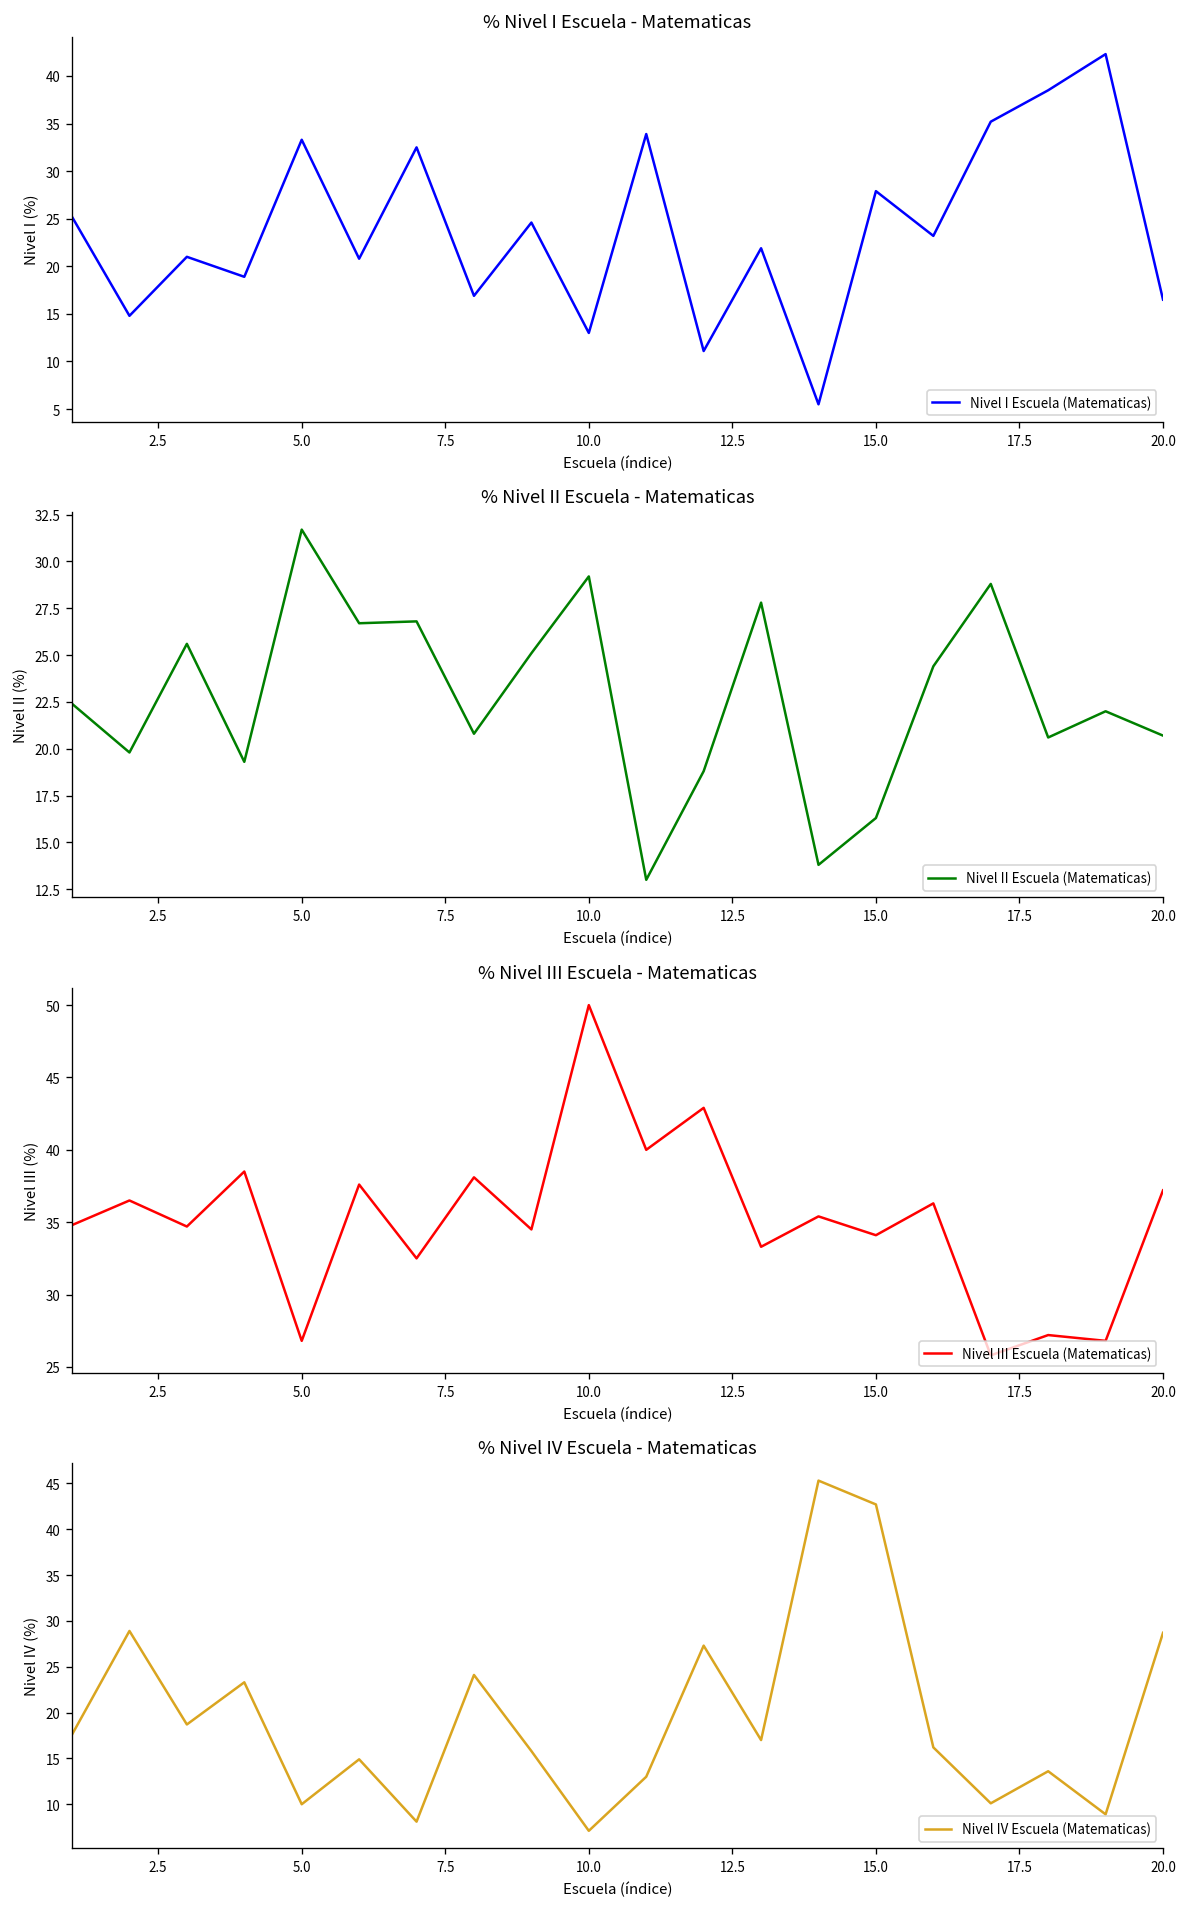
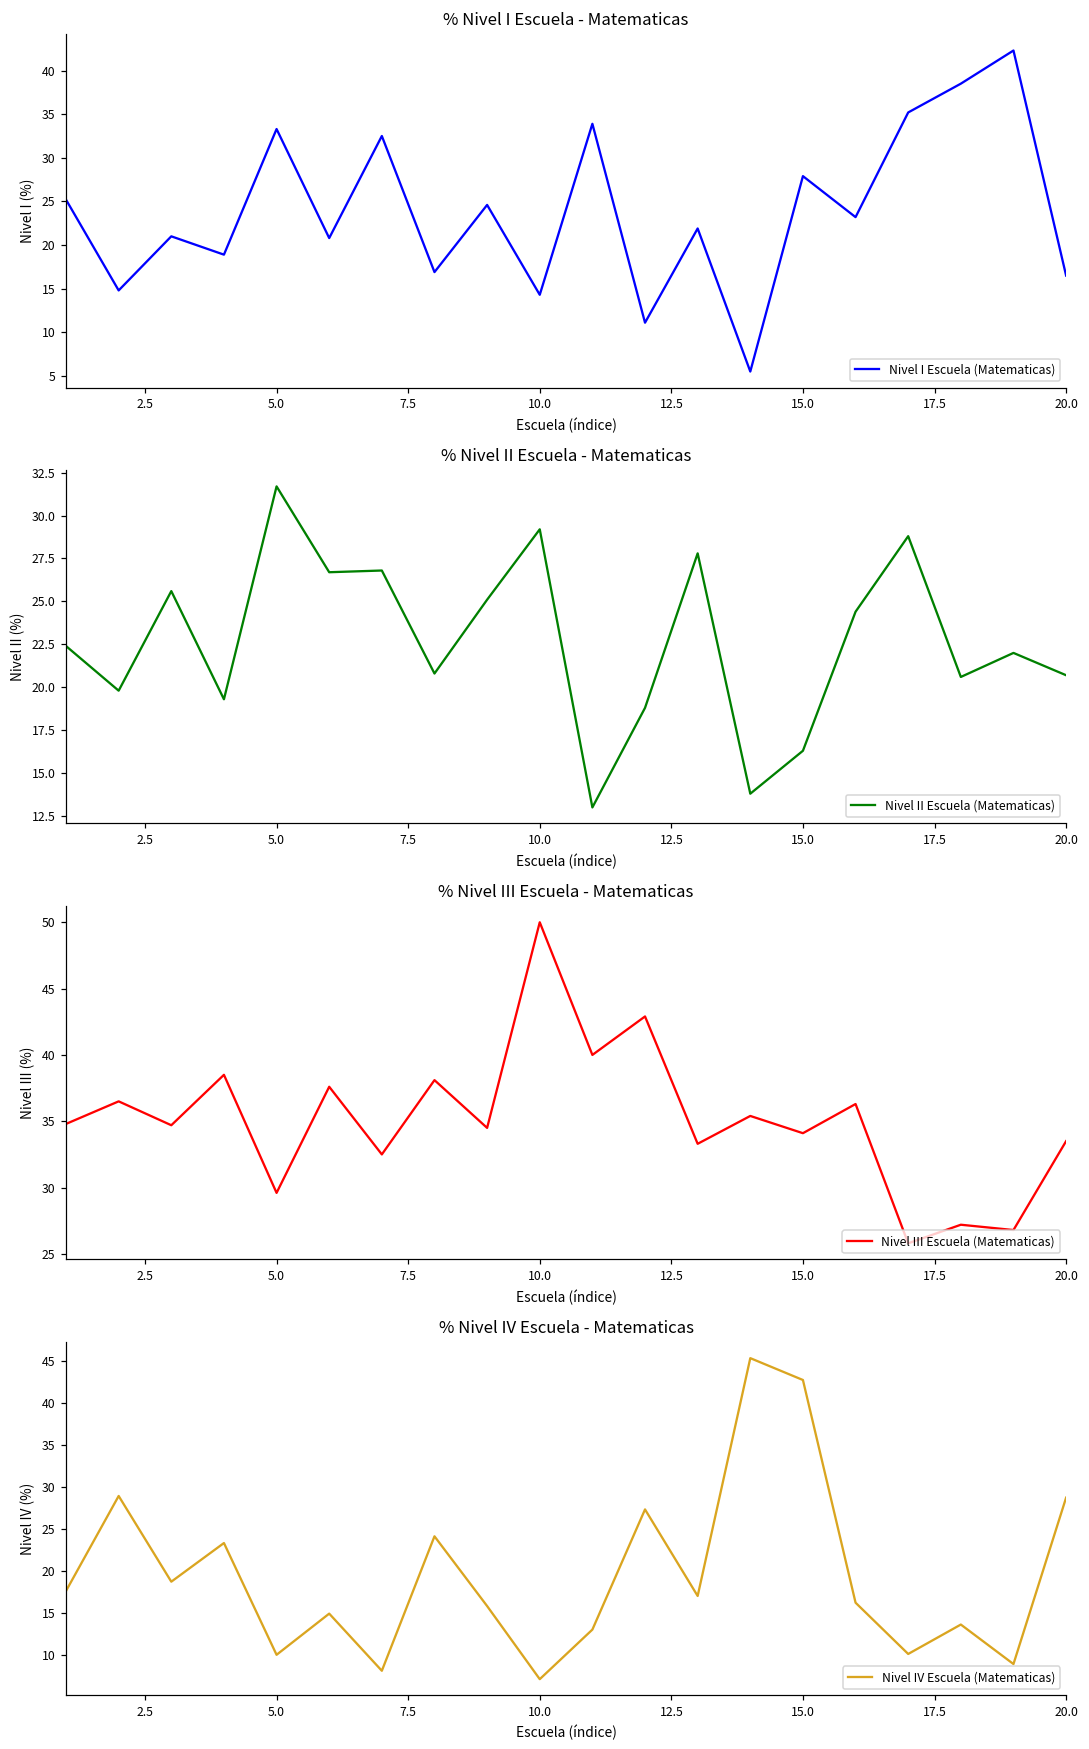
  {
    "% Nivel I Escuela - Matematicas": {
      "5.0": 33,
-     "10.0": 13,
+     "10.0": 14,
      "15.0": 28,
      "20.0": 17
    },
    "% Nivel II Escuela - Matematicas": {
      "5.0": 31.7,
      "10.0": 29.2,
      "15.0": 16.3,
      "20.0": 20.7
    },
    "% Nivel III Escuela - Matematicas": {
-     "5.0": 26.8,
+     "5.0": 29.6,
      "10.0": 50.0,
      "15.0": 34.1,
-     "20.0": 37.2
+     "20.0": 33.5
    },
    "% Nivel IV Escuela - Matematicas": {
      "5.0": 10,
      "10.0": 7,
      "15.0": 43,
      "20.0": 29
    }
  }
